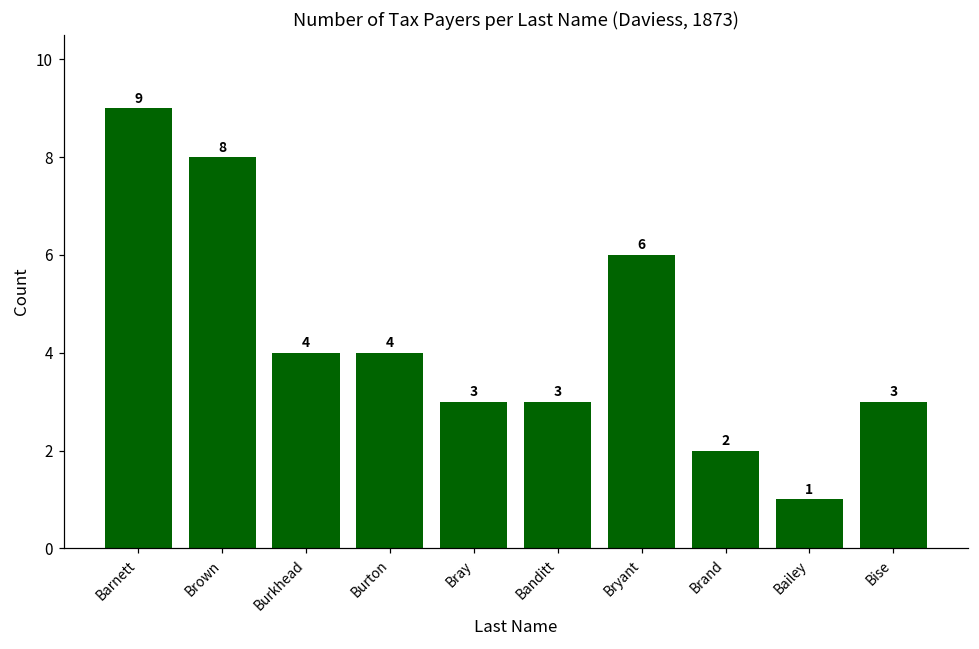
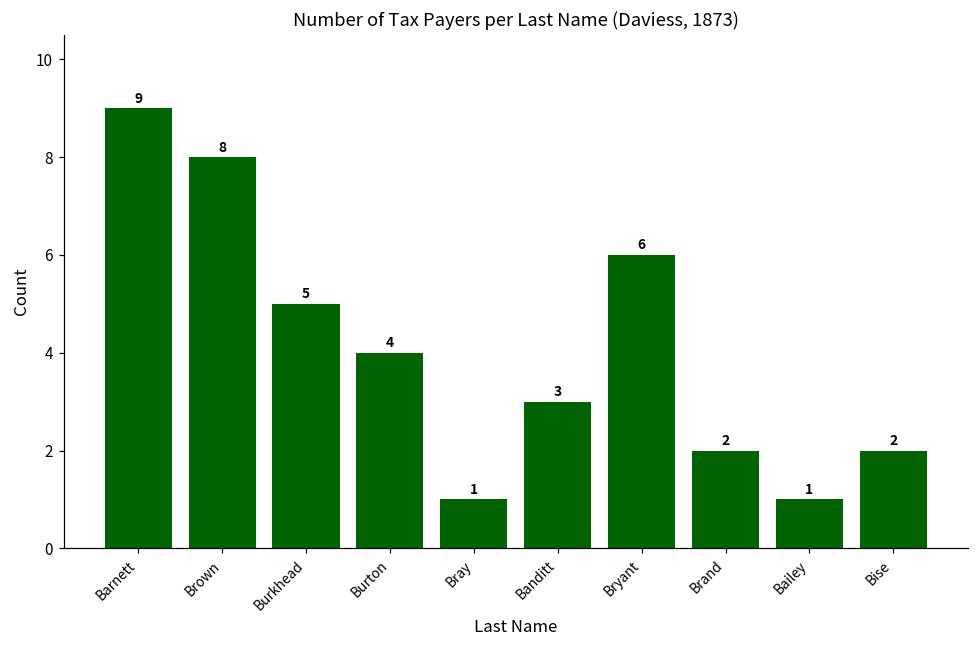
  {
    "Barnett": 9,
    "Brown": 8,
-   "Burkhead": 4,
+   "Burkhead": 5,
    "Burton": 4,
-   "Bray": 3,
+   "Bray": 1,
    "Banditt": 3,
    "Bryant": 6,
    "Brand": 2,
    "Bailey": 1,
-   "Bise": 3
+   "Bise": 2
  }
